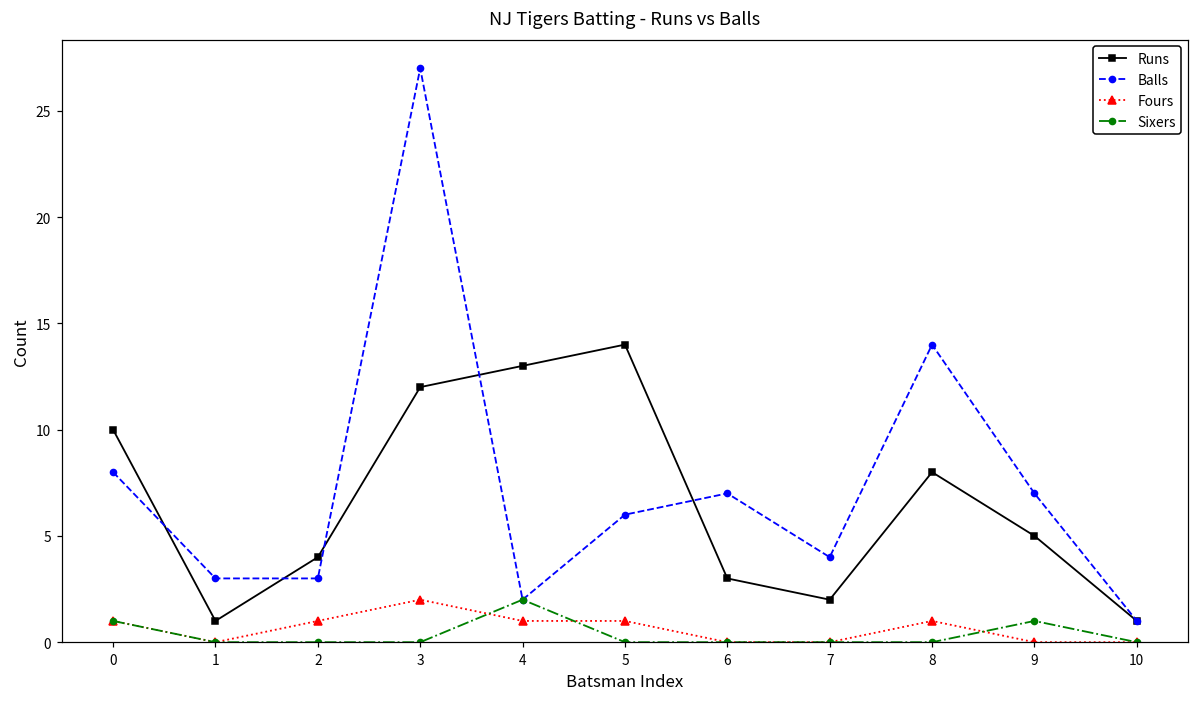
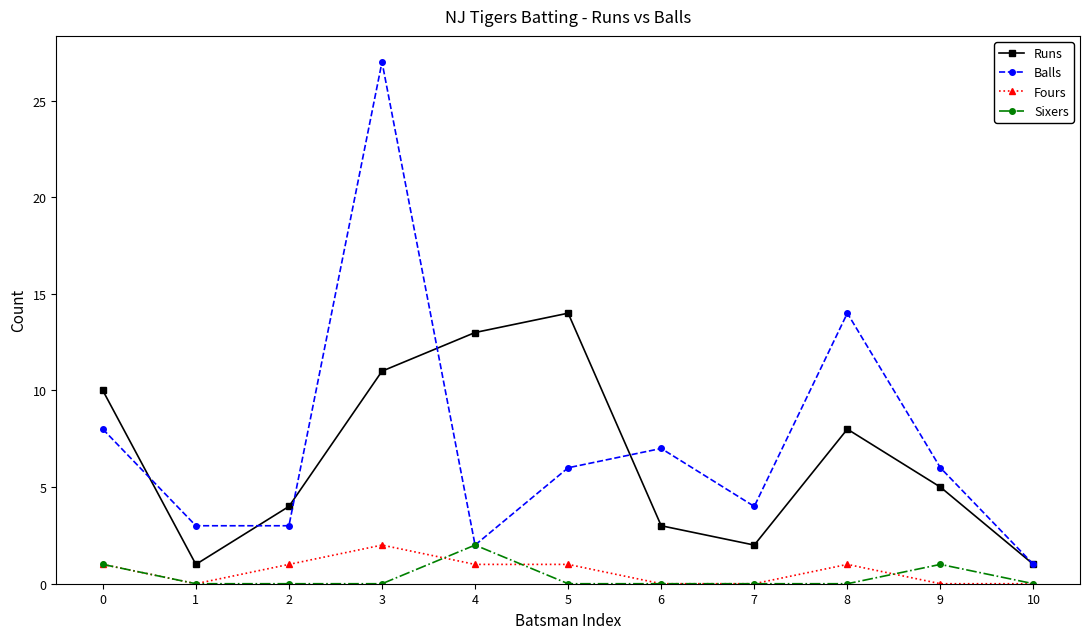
  {
    "Runs": {
      "0": 10,
      "1": 1,
      "2": 4,
-     "3": 12,
+     "3": 11,
      "4": 13,
      "5": 14,
      "6": 3,
      "7": 2,
      "8": 8,
      "9": 5
    },
    "Balls": {
      "0": 8,
      "1": 3,
      "2": 3,
      "3": 27,
      "5": 6,
      "6": 7,
      "7": 4,
      "8": 14,
-     "9": 7
+     "9": 6
    },
    "Fours": {
      "2": 1,
      "3": 2,
      "4": 1,
      "5": 1,
      "8": 1,
      "9": 0
    },
    "Sixers": {
      "2": 0,
      "3": 0,
      "5": 0,
      "8": 0,
      "9": 1
    }
  }
